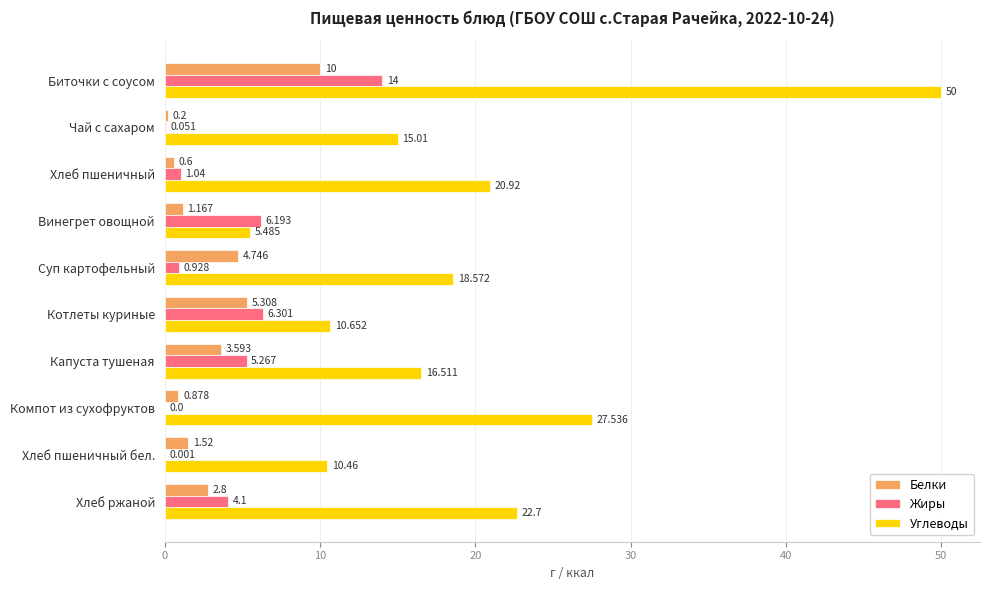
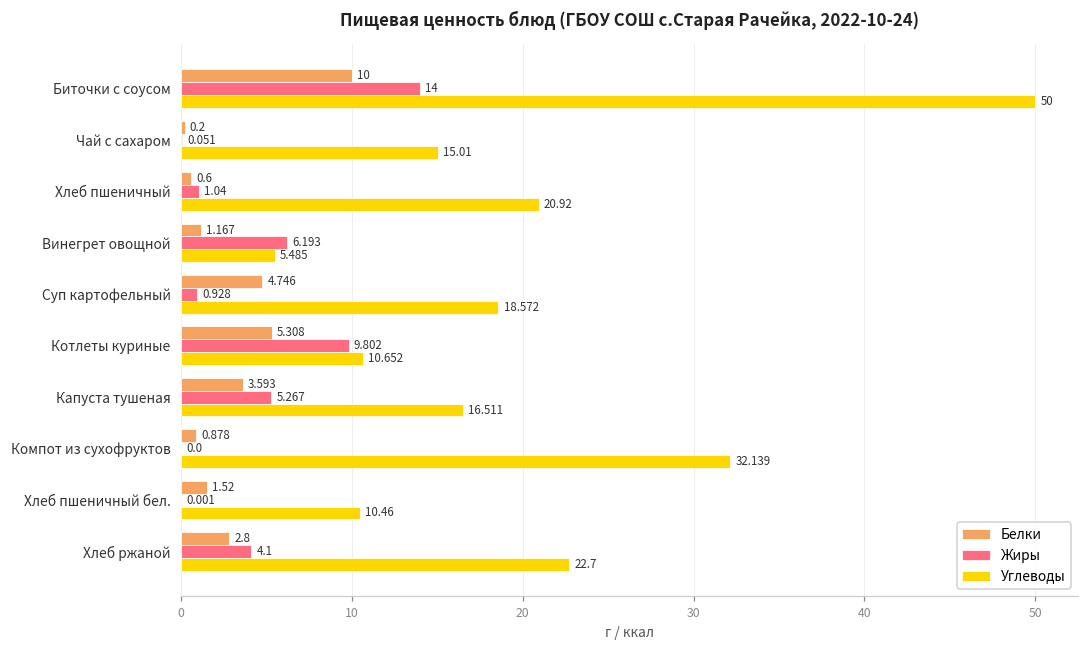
  {
    "Белки": {
      "Биточки с соусом": 10,
      "Чай с сахаром": 0.2,
      "Хлеб пшеничный": 0.6,
      "Винегрет овощной": 1.167,
      "Суп картофельный": 4.746,
      "Котлеты куриные": 5.308,
      "Капуста тушеная": 3.593,
      "Компот из сухофруктов": 0.878,
      "Хлеб пшеничный бел.": 1.52,
      "Хлеб ржаной": 2.8
    },
    "Жиры": {
      "Биточки с соусом": 14,
      "Чай с сахаром": 0.051,
      "Хлеб пшеничный": 1.04,
      "Винегрет овощной": 6.193,
      "Суп картофельный": 0.928,
-     "Котлеты куриные": 6.301,
+     "Котлеты куриные": 9.802,
      "Капуста тушеная": 5.267,
      "Компот из сухофруктов": 0.0,
      "Хлеб пшеничный бел.": 0.001,
      "Хлеб ржаной": 4.1
    },
    "Углеводы": {
      "Биточки с соусом": 50,
      "Чай с сахаром": 15.01,
      "Хлеб пшеничный": 20.92,
      "Винегрет овощной": 5.485,
      "Суп картофельный": 18.572,
      "Котлеты куриные": 10.652,
      "Капуста тушеная": 16.511,
-     "Компот из сухофруктов": 27.536,
+     "Компот из сухофруктов": 32.139,
      "Хлеб пшеничный бел.": 10.46,
      "Хлеб ржаной": 22.7
    }
  }
